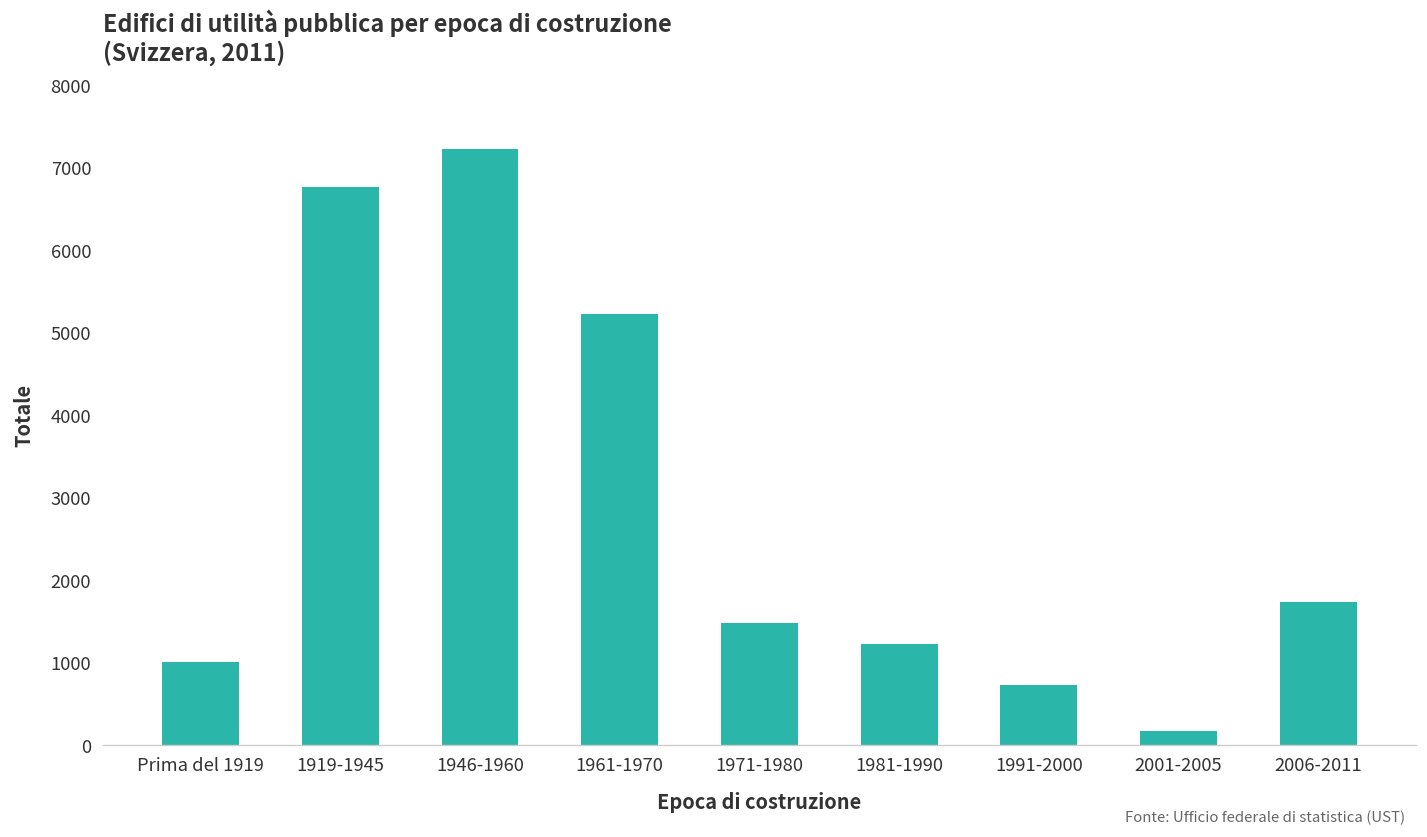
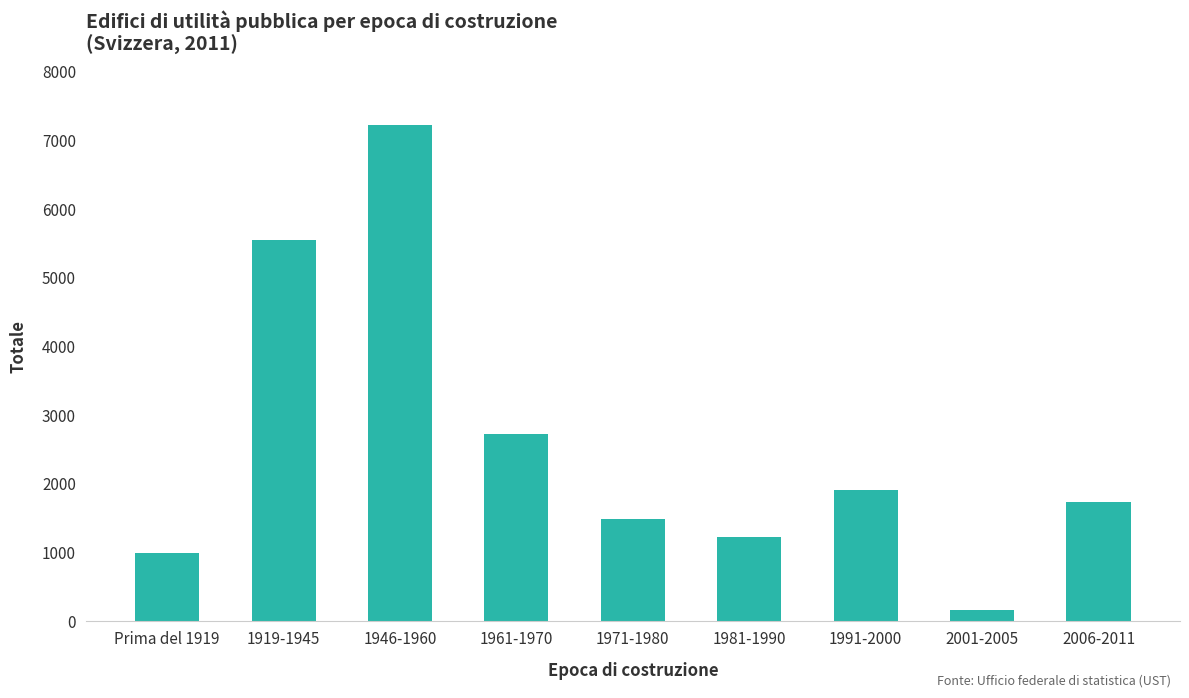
  {
    "Prima del 1919": 1000,
-   "1919-1945": 6800,
+   "1919-1945": 5600,
    "1946-1960": 7200,
-   "1961-1970": 5200,
+   "1961-1970": 2700,
    "1971-1980": 1500,
    "1981-1990": 1200,
-   "1991-2000": 700,
+   "1991-2000": 1900,
    "2001-2005": 200,
    "2006-2011": 1700
  }
